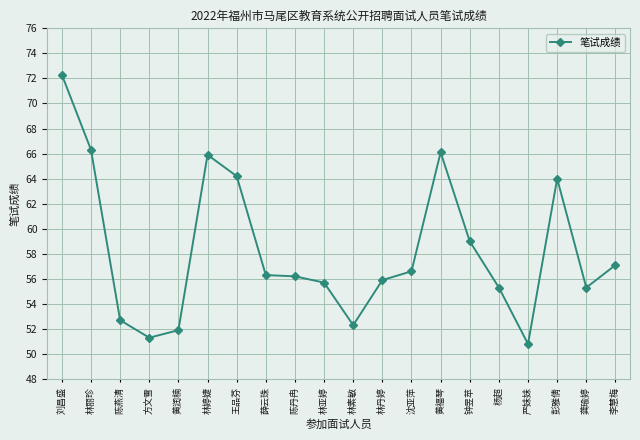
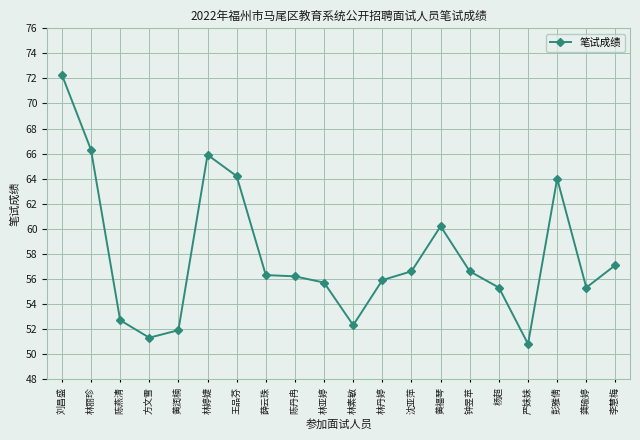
  {
    "刘昌盛": 72.3,
    "林丽珍": 66.3,
    "陈燕清": 52.7,
    "方文雪": 51.3,
    "黄润楠": 51.9,
    "林婷婕": 65.9,
    "王品芬": 64.2,
    "薛云珠": 56.3,
    "陈丹冉": 56.2,
    "林亚婷": 55.7,
    "林素敏": 52.3,
    "林丹婷": 55.9,
    "沈亚萍": 56.6,
-   "黄福琴": 66.1,
-   "钟昱苹": 59.0,
+   "黄福琴": 60.2,
+   "钟昱苹": 56.6,
    "杨超": 55.3,
    "严妹妹": 50.8,
    "彭雅倩": 64.0,
    "龚瑜婷": 55.3,
    "李慧梅": 57.1
  }
